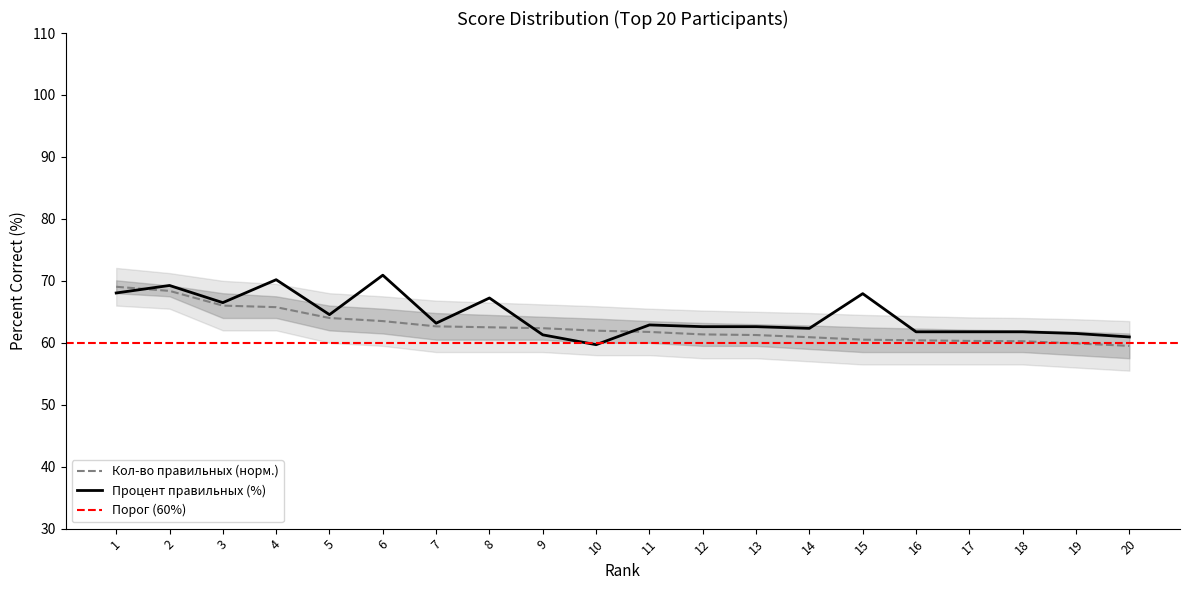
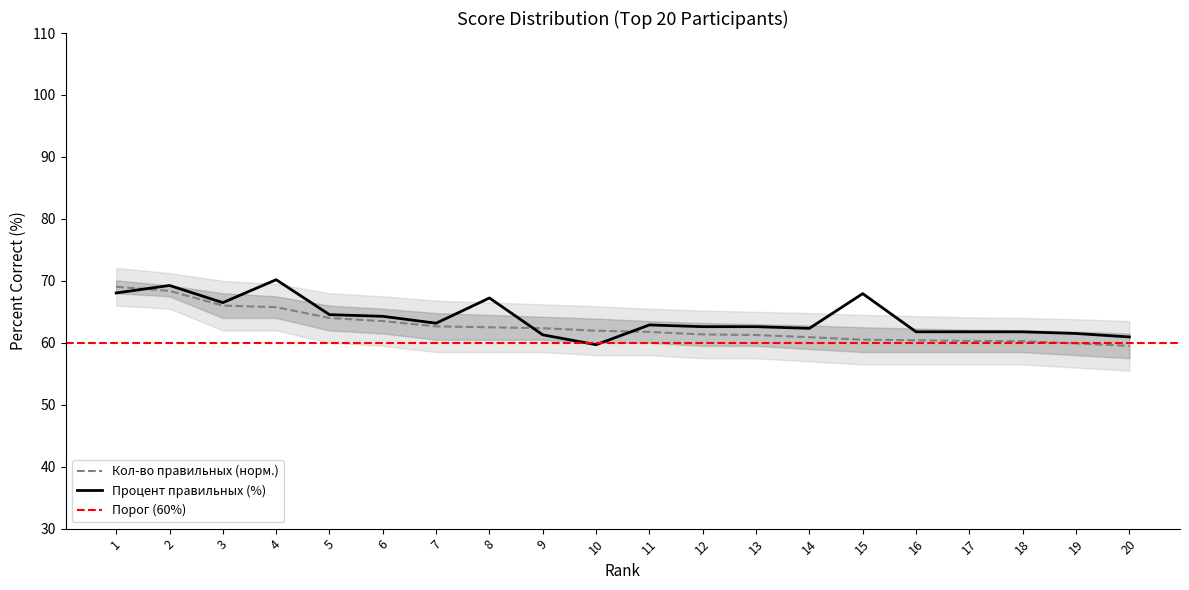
  {
    "Процент правильных (%)": {
      "1": 68,
      "3": 66,
      "4": 70,
      "5": 65,
-     "6": 71,
+     "6": 64,
      "7": 63,
      "8": 67,
      "9": 61,
      "10": 60,
      "11": 63,
      "12": 63,
      "14": 62,
      "15": 68,
      "16": 62,
      "20": 61
    }
  }
